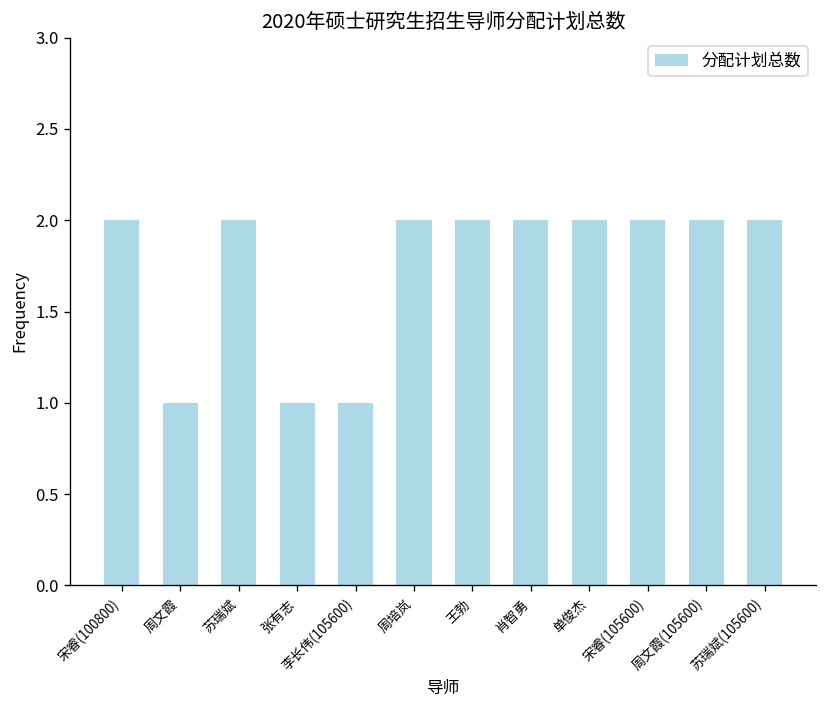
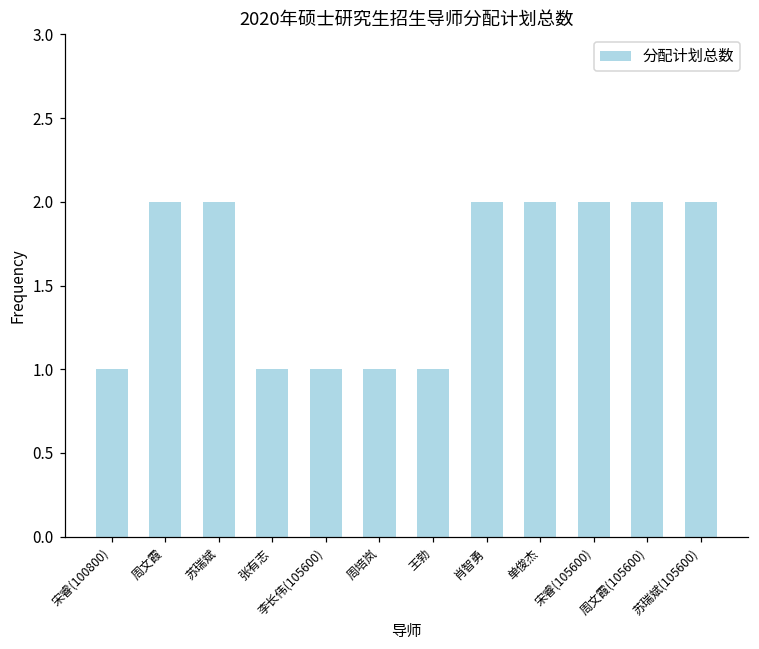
  {
-   "宋睿(100800)": 2,
-   "周文霞": 1,
+   "宋睿(100800)": 1,
+   "周文霞": 2,
    "苏瑞斌": 2,
    "张有志": 1,
    "李长伟(105600)": 1,
-   "周培岚": 2,
-   "王勃": 2,
+   "周培岚": 1,
+   "王勃": 1,
    "肖智勇": 2,
    "单俊杰": 2,
    "宋睿(105600)": 2,
    "周文霞(105600)": 2,
    "苏瑞斌(105600)": 2
  }
